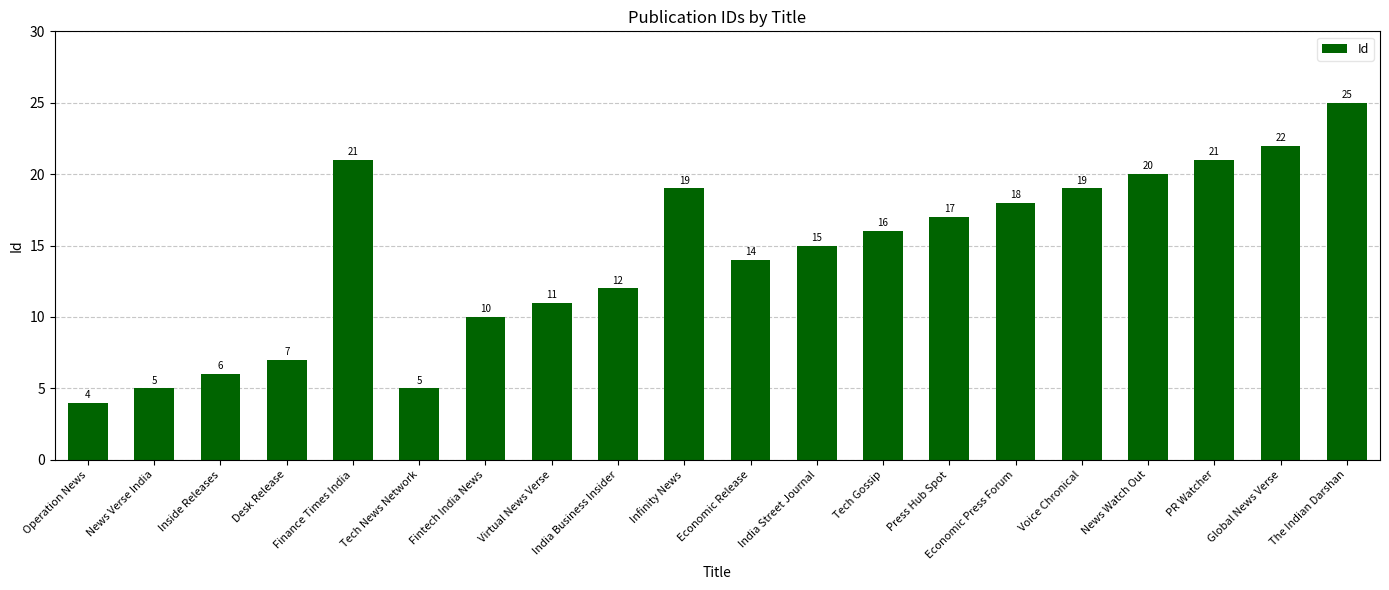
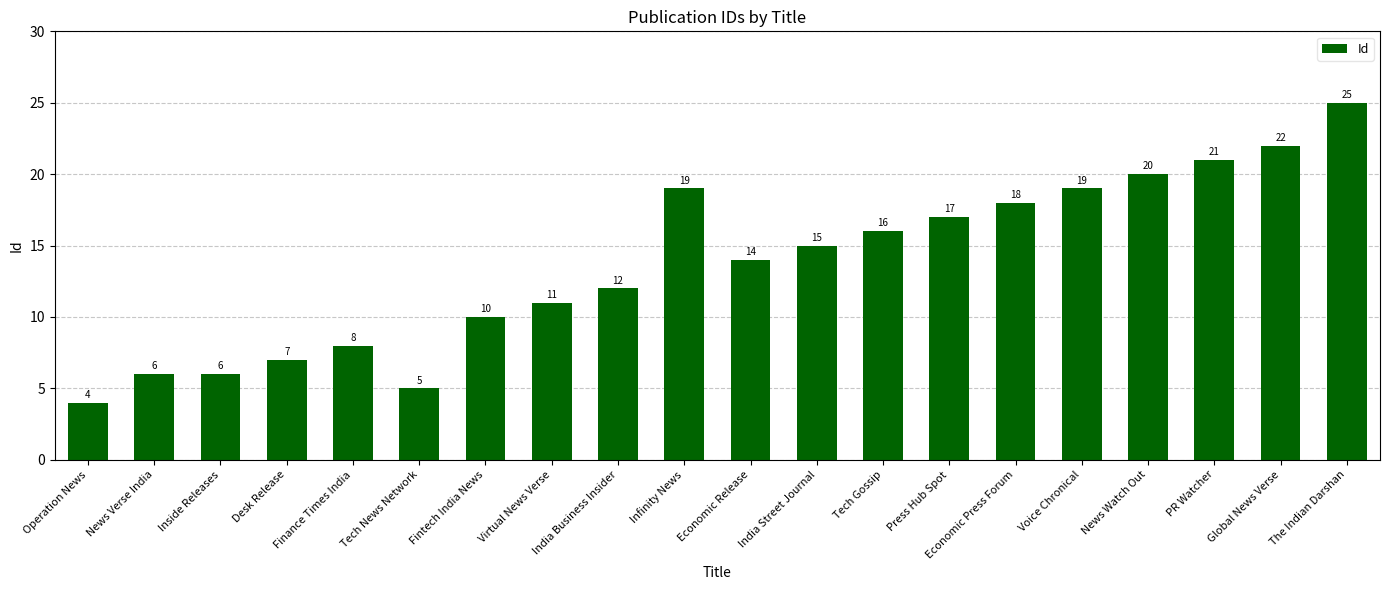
  {
    "Operation News": 4,
-   "News Verse India": 5,
+   "News Verse India": 6,
    "Inside Releases": 6,
    "Desk Release": 7,
-   "Finance Times India": 21,
+   "Finance Times India": 8,
    "Tech News Network": 5,
    "Fintech India News": 10,
    "Virtual News Verse": 11,
    "India Business Insider": 12,
    "Infinity News": 19,
    "Economic Release": 14,
    "India Street Journal": 15,
    "Tech Gossip": 16,
    "Press Hub Spot": 17,
    "Economic Press Forum": 18,
    "Voice Chronical": 19,
    "News Watch Out": 20,
    "PR Watcher": 21,
    "Global News Verse": 22,
    "The Indian Darshan": 25
  }
